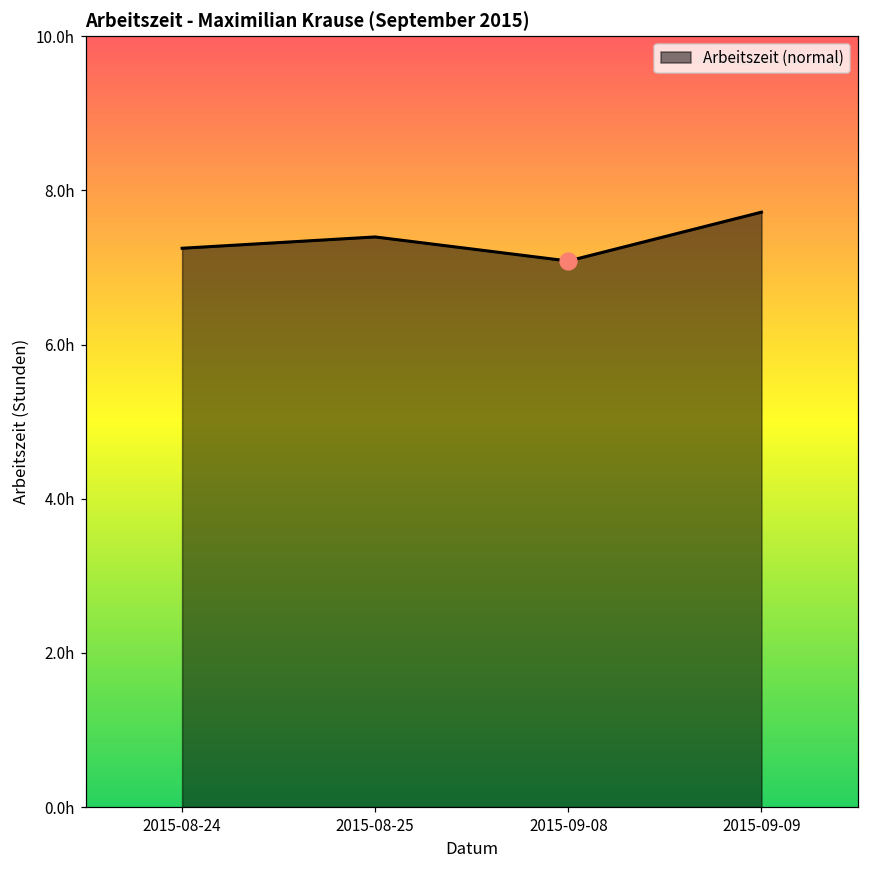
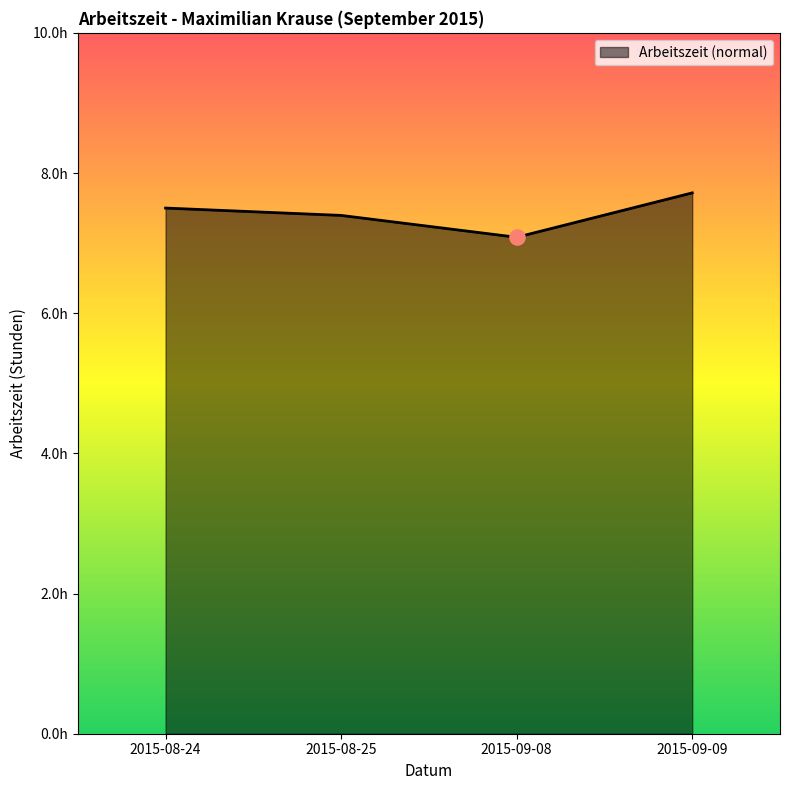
  {
    "Arbeitszeit (normal)": {
-     "2015-08-24": "7.2h",
+     "2015-08-24": "7.5h",
      "2015-08-25": "7.4h",
      "2015-09-09": "7.7h"
    }
  }
